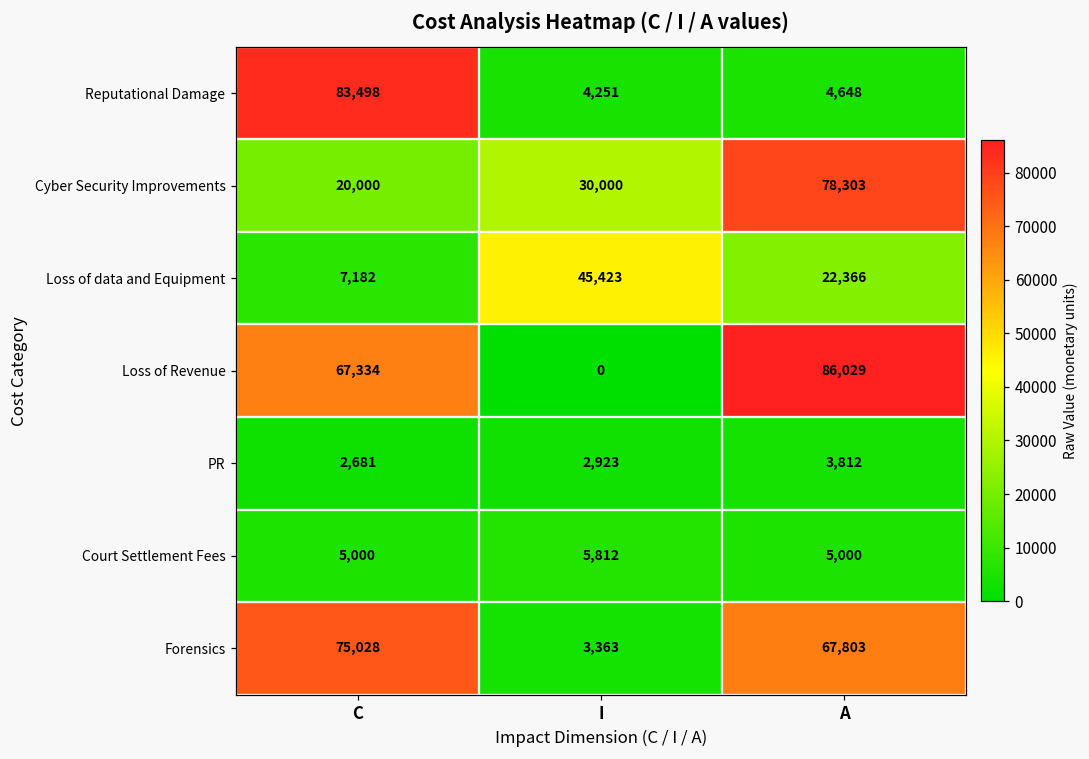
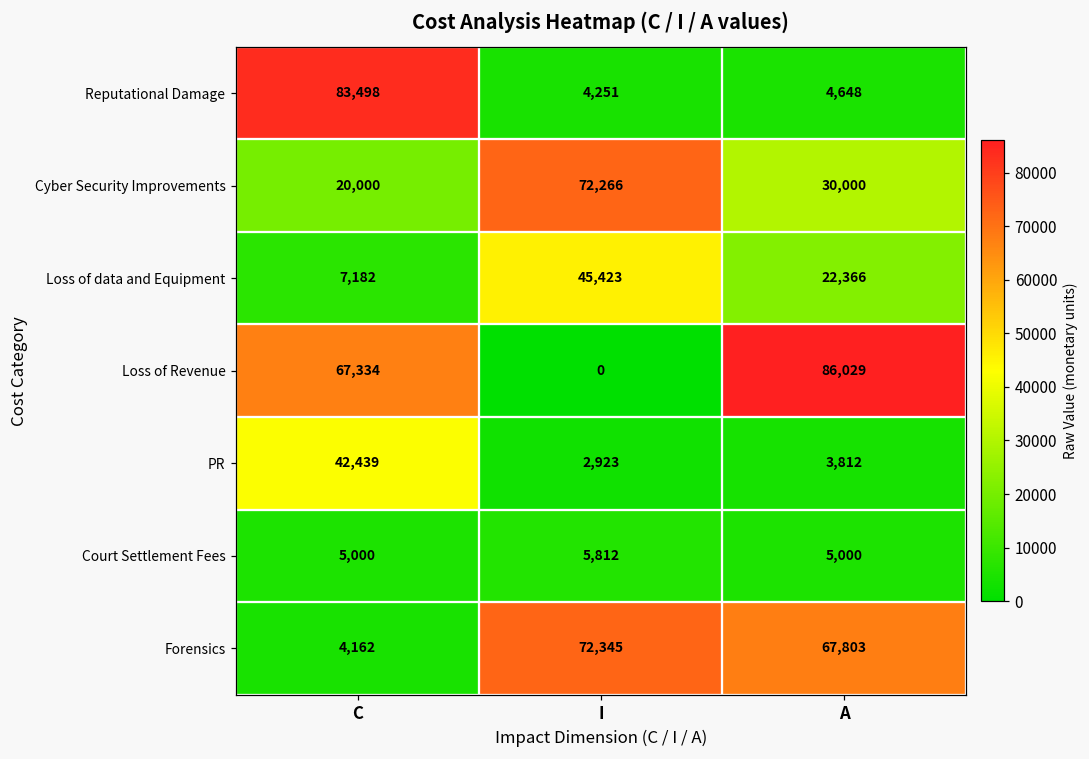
  {
    "Reputational Damage": {
      "C": "83,498",
      "I": "4,251",
      "A": "4,648"
    },
    "Cyber Security Improvements": {
      "C": "20,000",
-     "I": "30,000",
-     "A": "78,303"
+     "I": "72,266",
+     "A": "30,000"
    },
    "Loss of data and Equipment": {
      "C": "7,182",
      "I": "45,423",
      "A": "22,366"
    },
    "Loss of Revenue": {
      "C": "67,334",
      "I": "0",
      "A": "86,029"
    },
    "PR": {
-     "C": "2,681",
+     "C": "42,439",
      "I": "2,923",
      "A": "3,812"
    },
    "Court Settlement Fees": {
      "C": "5,000",
      "I": "5,812",
      "A": "5,000"
    },
    "Forensics": {
-     "C": "75,028",
-     "I": "3,363",
+     "C": "4,162",
+     "I": "72,345",
      "A": "67,803"
    }
  }
